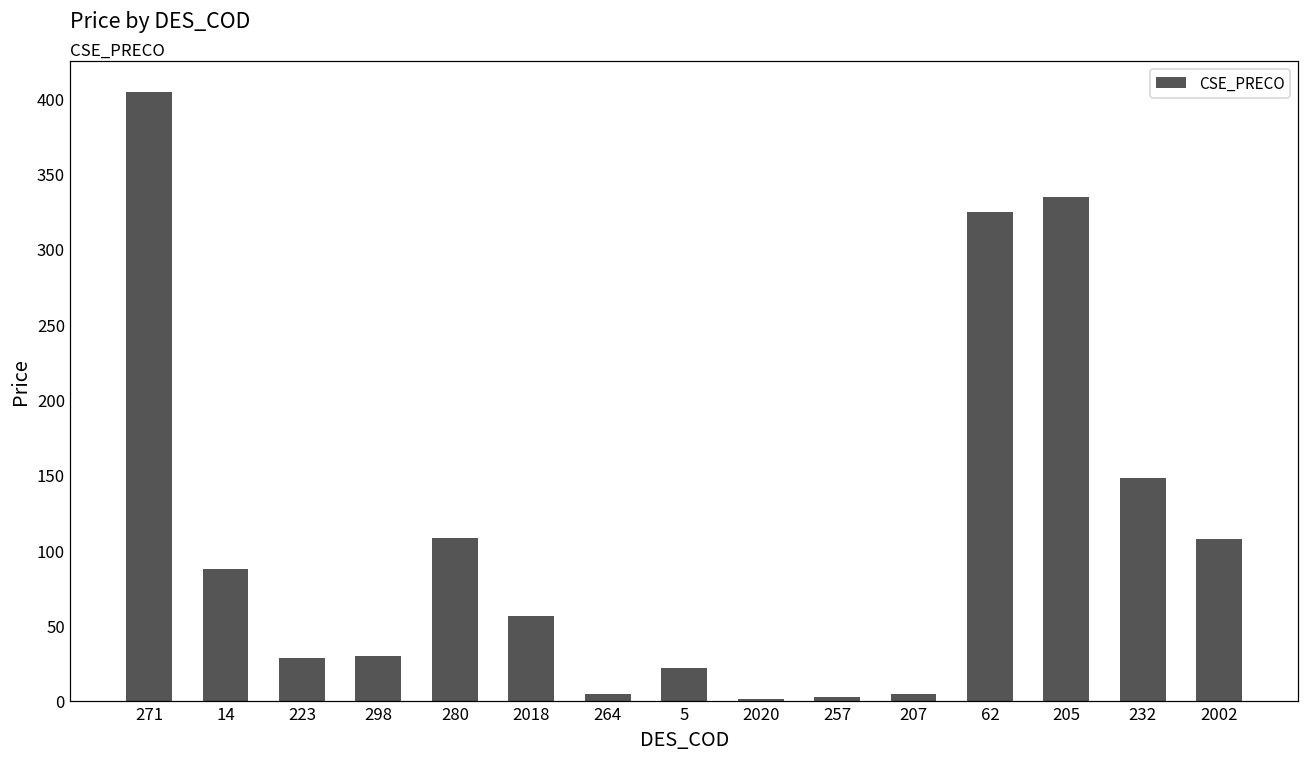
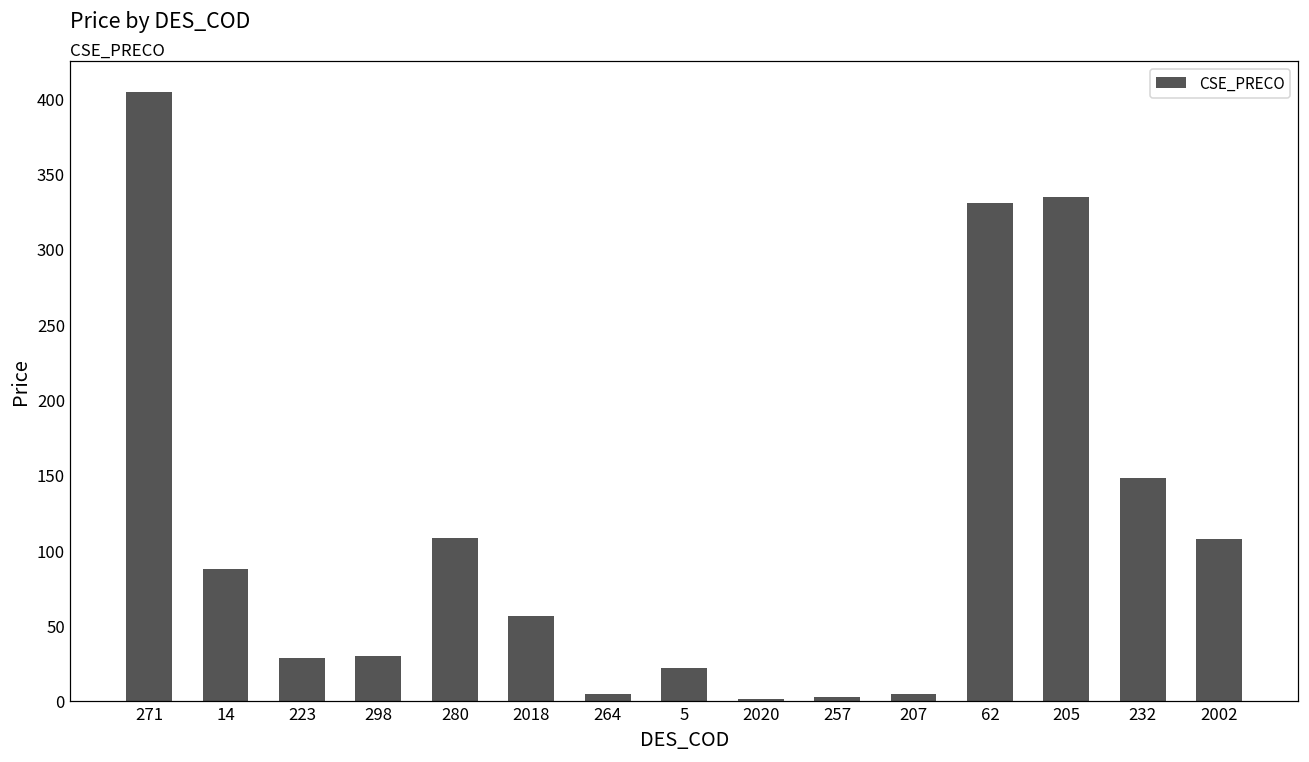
  {
    "271": 404,
    "14": 88,
    "223": 29,
    "298": 30,
    "280": 108,
    "2018": 56,
    "264": 5,
    "5": 22,
    "257": 3,
    "207": 4,
-   "62": 324,
+   "62": 331,
    "205": 335,
    "232": 148,
    "2002": 107
  }
